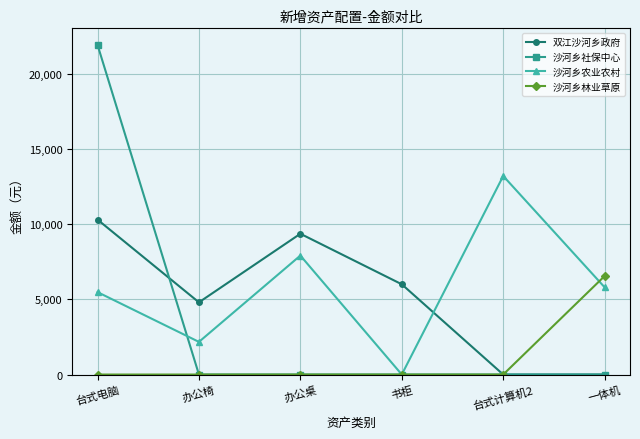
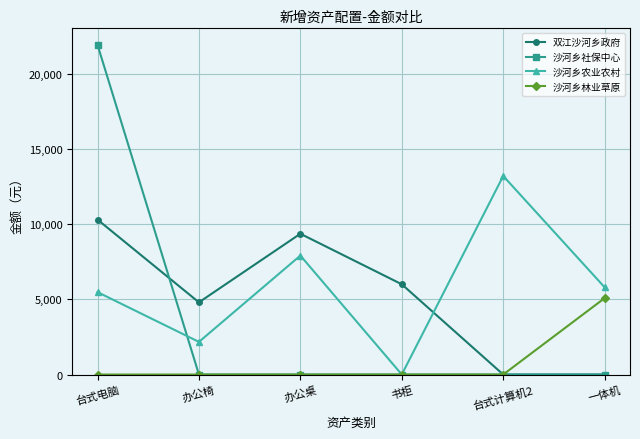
  {
    "沙河乡林业草原": {
      "台式电脑": "0",
-     "一体机": "6,600"
+     "一体机": "5,100"
    }
  }
